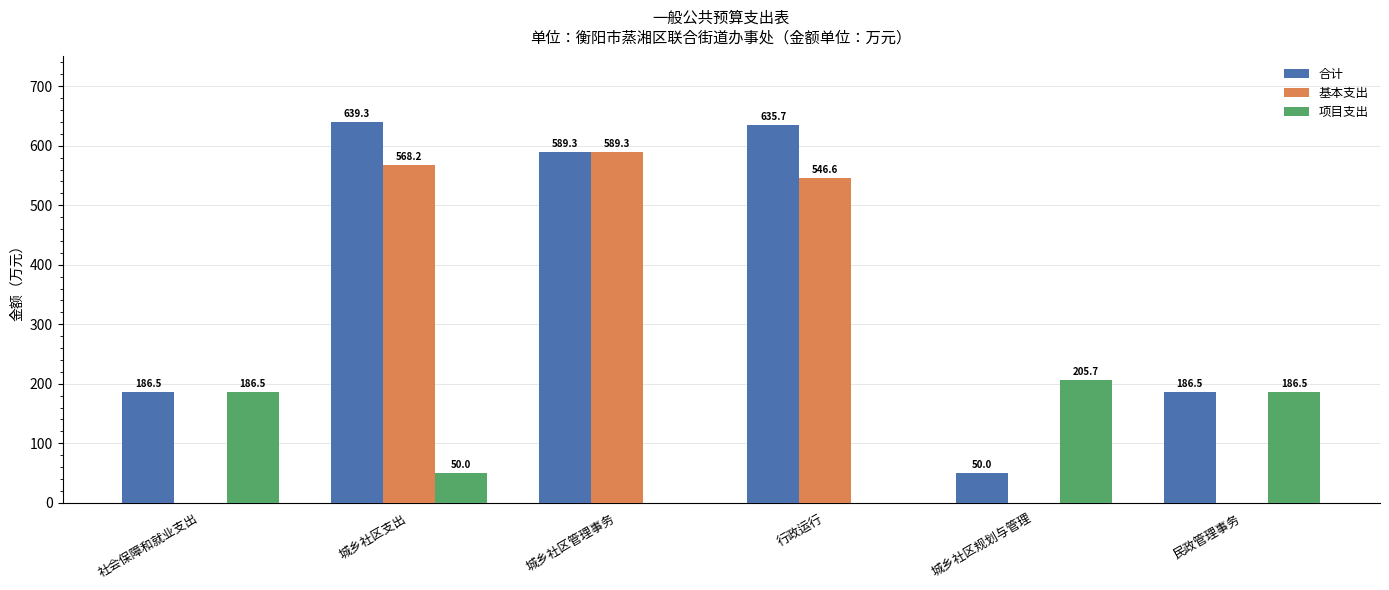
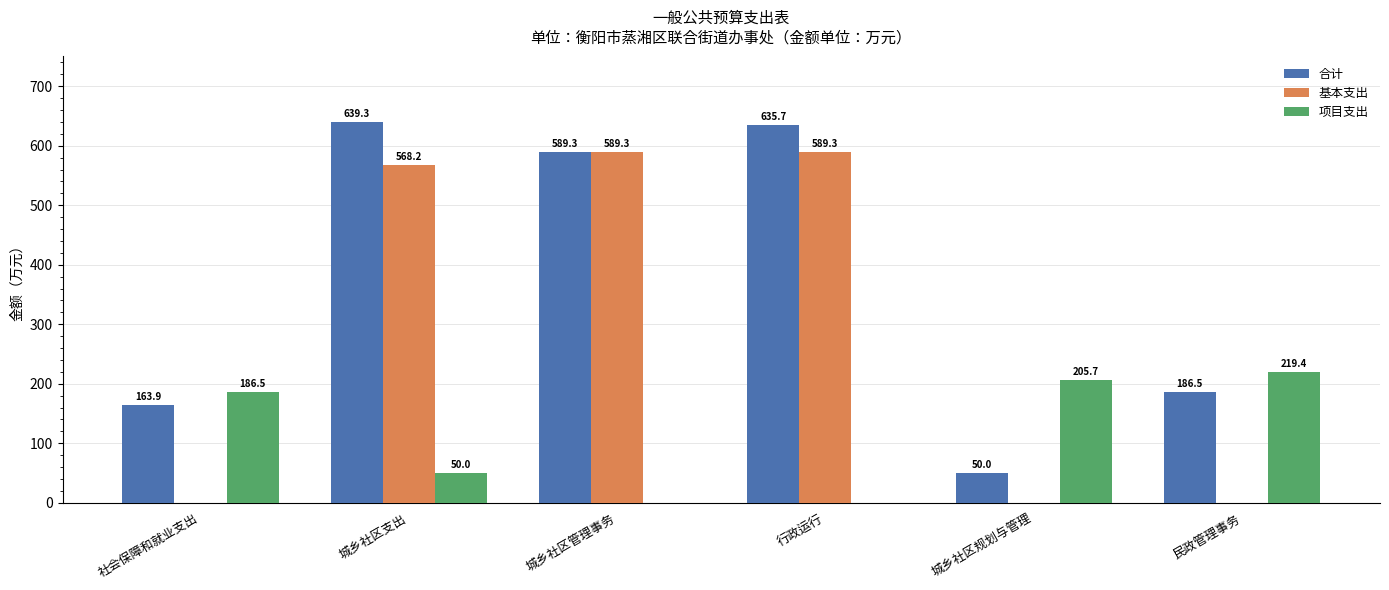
  {
    "合计": {
-     "社会保障和就业支出": 186.5,
+     "社会保障和就业支出": 163.9,
      "城乡社区支出": 639.3,
      "城乡社区管理事务": 589.3,
      "行政运行": 635.7,
      "城乡社区规划与管理": 50.0,
      "民政管理事务": 186.5
    },
    "基本支出": {
      "城乡社区支出": 568.2,
      "城乡社区管理事务": 589.3,
-     "行政运行": 546.6
+     "行政运行": 589.3
    },
    "项目支出": {
      "社会保障和就业支出": 186.5,
      "城乡社区支出": 50.0,
      "城乡社区规划与管理": 205.7,
-     "民政管理事务": 186.5
+     "民政管理事务": 219.4
    }
  }
